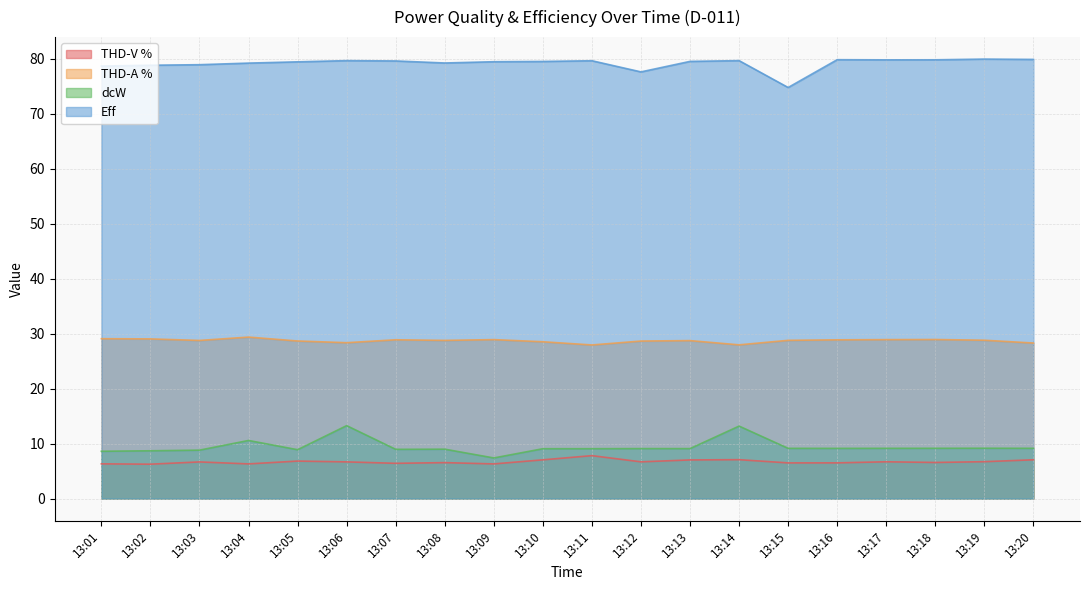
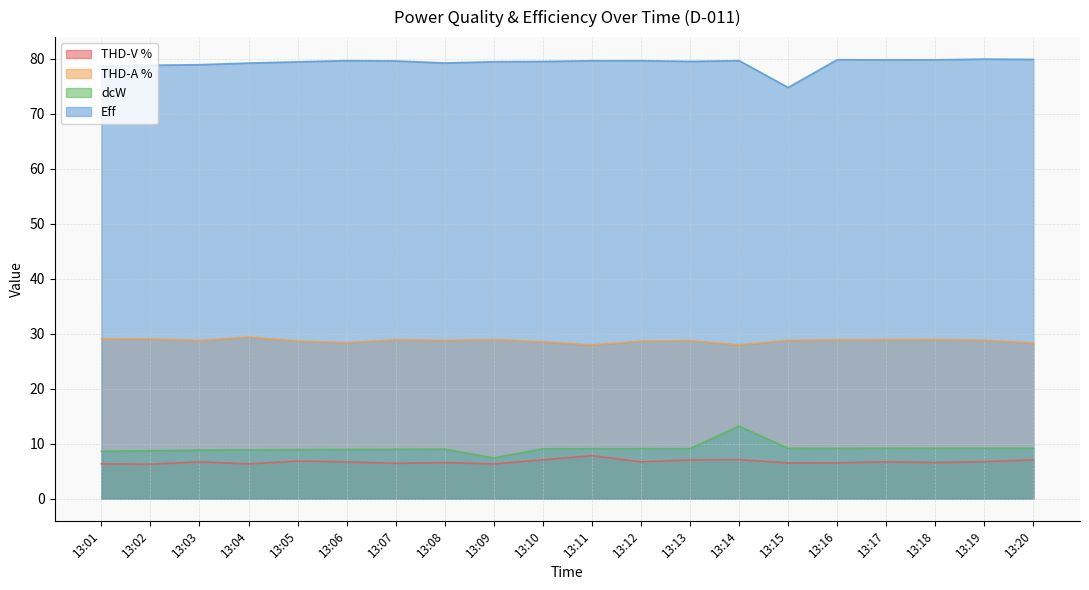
  {
    "dcW": {
      "13:01": 9,
      "13:02": 9,
      "13:03": 9,
-     "13:04": 11,
+     "13:04": 9,
      "13:05": 9,
-     "13:06": 13,
+     "13:06": 9,
      "13:07": 9,
      "13:08": 9,
      "13:09": 7,
      "13:10": 9,
      "13:11": 9,
      "13:12": 9,
      "13:13": 9,
      "13:14": 13,
      "13:15": 9,
      "13:16": 9,
      "13:17": 9,
      "13:18": 9,
      "13:19": 9,
      "13:20": 9
    },
    "Eff": {
      "13:03": 79,
      "13:04": 79,
      "13:05": 79,
      "13:06": 80,
      "13:07": 80,
      "13:08": 79,
      "13:09": 79,
      "13:10": 80,
      "13:11": 80,
-     "13:12": 78,
+     "13:12": 80,
      "13:13": 80,
      "13:14": 80,
      "13:15": 75,
      "13:16": 80,
      "13:17": 80,
      "13:18": 80,
      "13:19": 80,
      "13:20": 80
    }
  }
